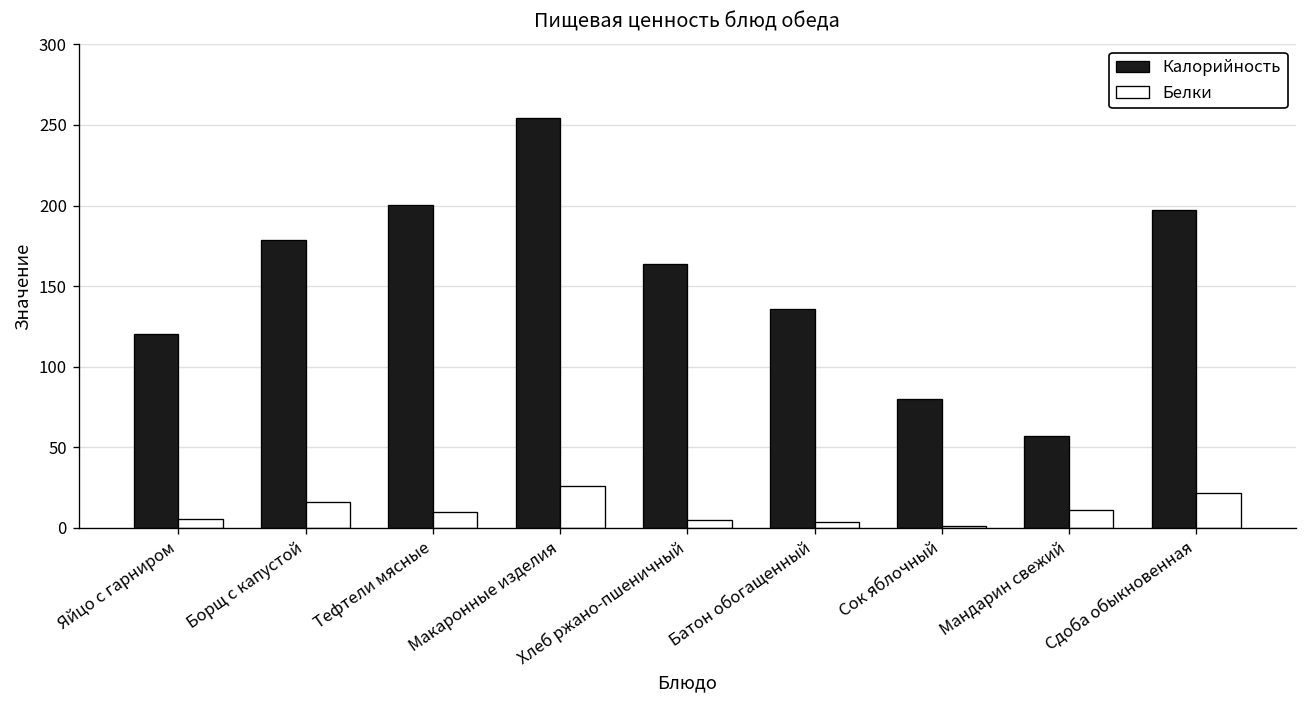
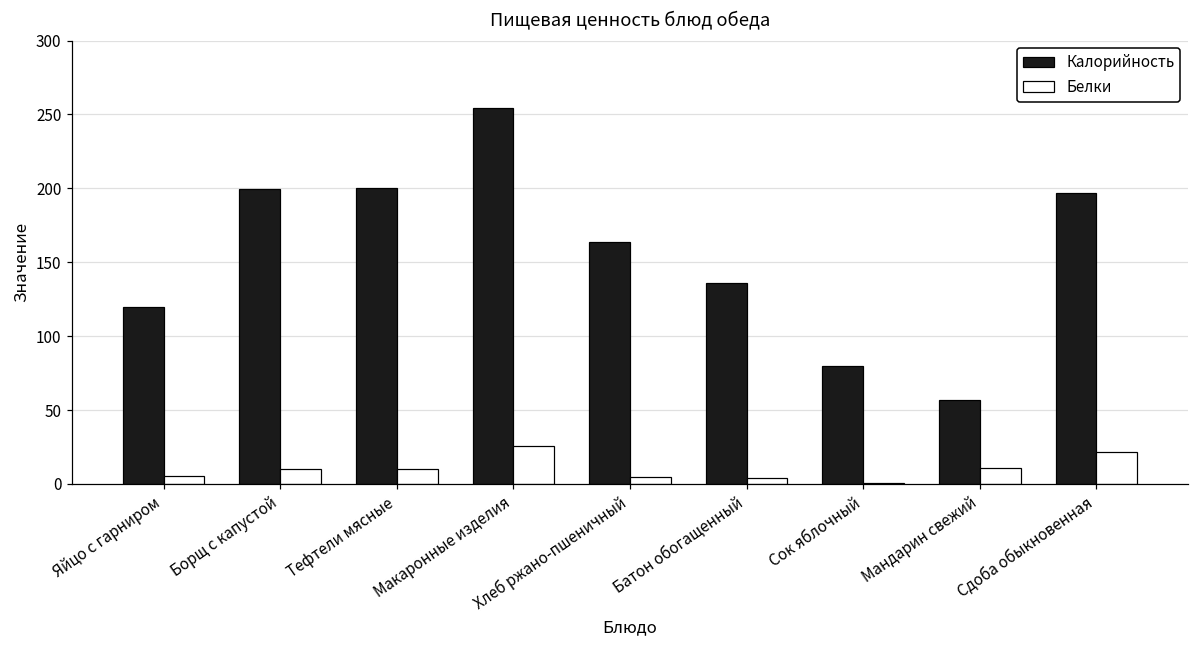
  {
    "Калорийность": {
      "Яйцо с гарниром": 120,
-     "Борщ с капустой": 179,
+     "Борщ с капустой": 200,
      "Тефтели мясные": 200,
      "Макаронные изделия": 254,
      "Хлеб ржано-пшеничный": 164,
      "Батон обогащенный": 136,
      "Сок яблочный": 80,
      "Мандарин свежий": 57,
      "Сдоба обыкновенная": 197
    },
    "Белки": {
      "Яйцо с гарниром": 6,
-     "Борщ с капустой": 16,
+     "Борщ с капустой": 10,
      "Тефтели мясные": 10,
      "Макаронные изделия": 26,
      "Хлеб ржано-пшеничный": 5,
      "Батон обогащенный": 4,
      "Мандарин свежий": 11,
      "Сдоба обыкновенная": 22
    }
  }
